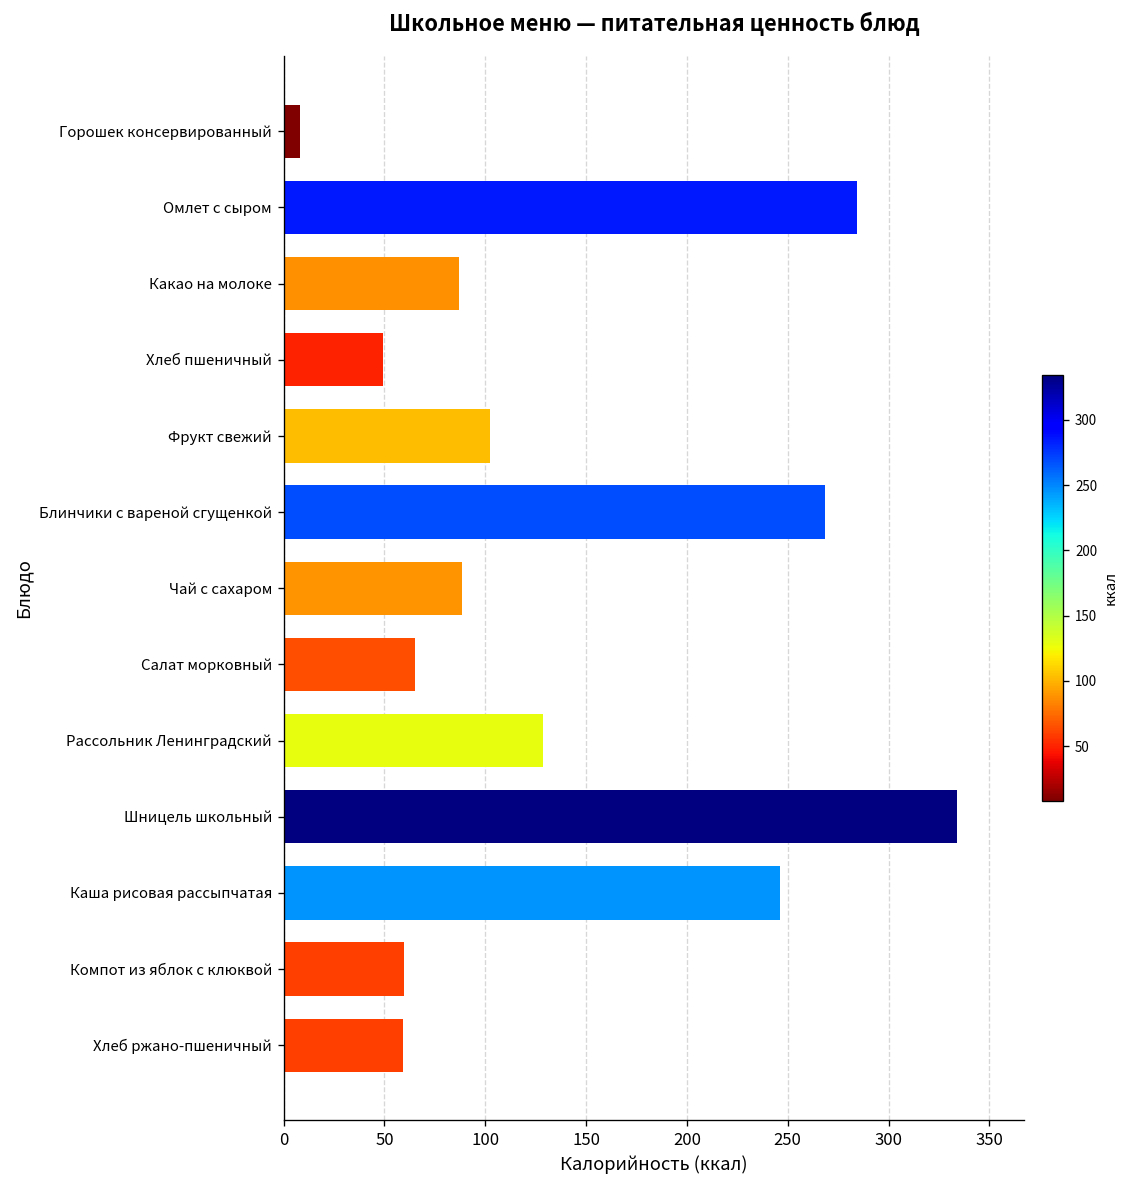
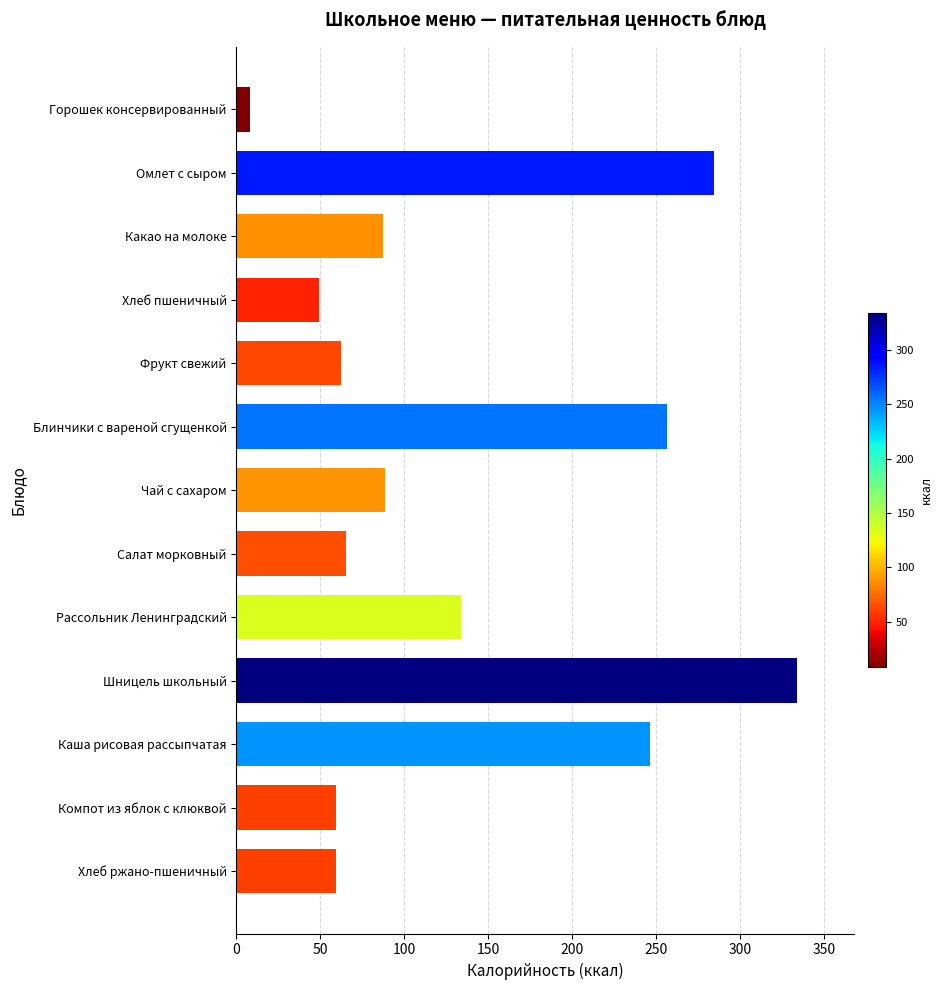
  {
    "Горошек консервированный": 8,
    "Омлет с сыром": 284,
    "Какао на молоке": 87,
    "Хлеб пшеничный": 49,
-   "Фрукт свежий": 102,
-   "Блинчики с вареной сгущенкой": 269,
+   "Фрукт свежий": 62,
+   "Блинчики с вареной сгущенкой": 256,
    "Чай с сахаром": 88,
    "Салат морковный": 65,
-   "Рассольник Ленинградский": 129,
+   "Рассольник Ленинградский": 134,
    "Шницель школьный": 334,
    "Каша рисовая рассыпчатая": 246,
    "Компот из яблок с клюквой": 59,
    "Хлеб ржано-пшеничный": 59
  }
